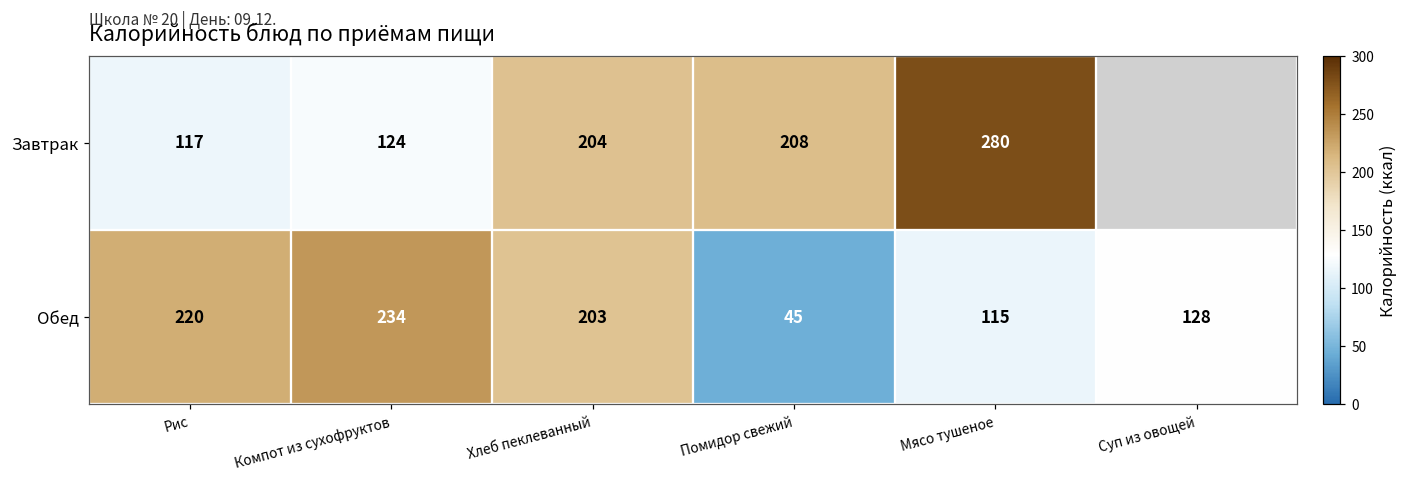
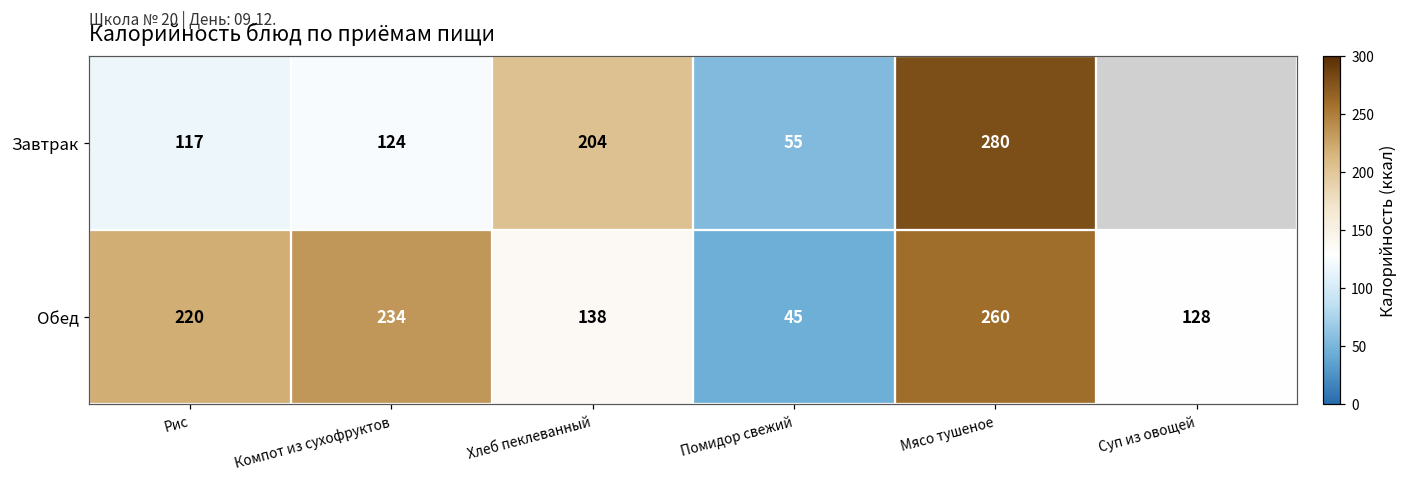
  {
    "Завтрак": {
      "Рис": 117,
      "Компот из сухофруктов": 124,
      "Хлеб пеклеванный": 204,
-     "Помидор свежий": 208,
+     "Помидор свежий": 55,
      "Мясо тушеное": 280
    },
    "Обед": {
      "Рис": 220,
      "Компот из сухофруктов": 234,
-     "Хлеб пеклеванный": 203,
+     "Хлеб пеклеванный": 138,
      "Помидор свежий": 45,
-     "Мясо тушеное": 115,
+     "Мясо тушеное": 260,
      "Суп из овощей": 128
    }
  }
